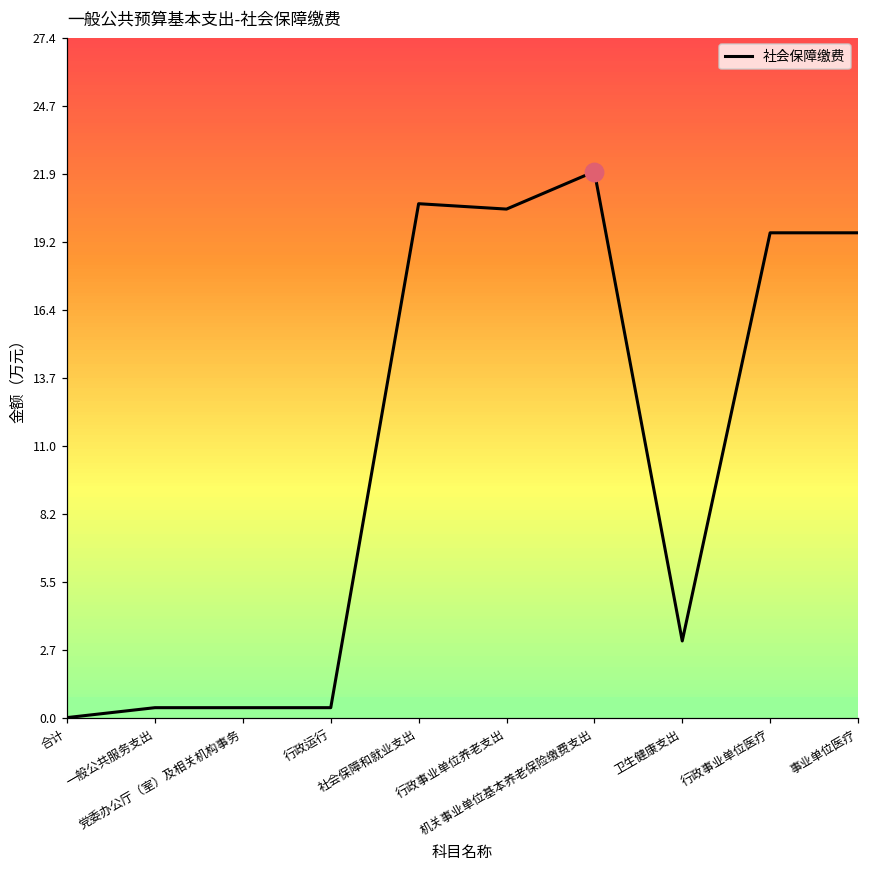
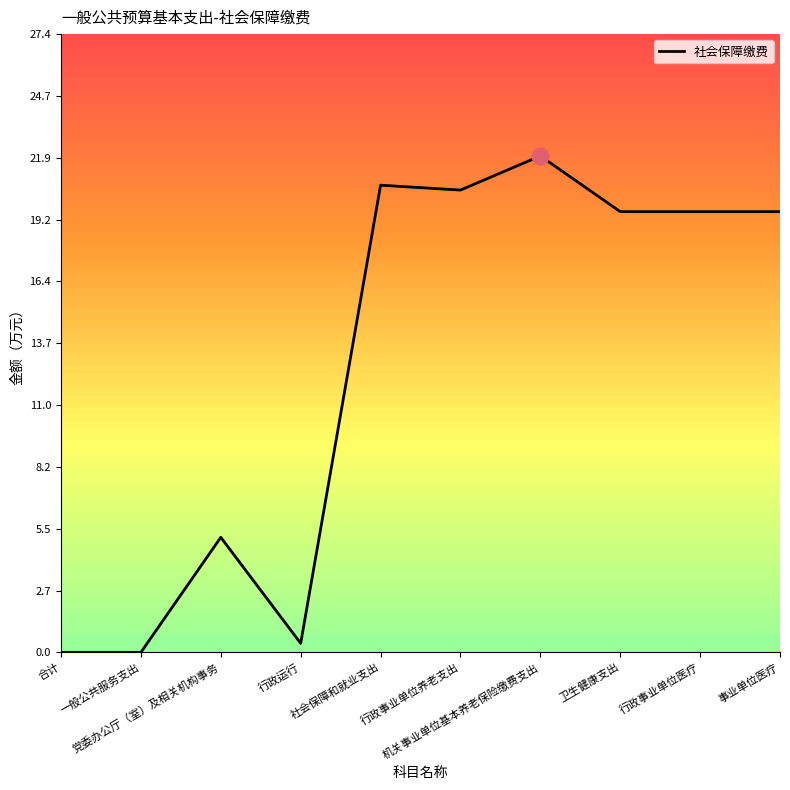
  {
    "社会保障缴费": {
      "合计": 0.0,
-     "一般公共服务支出": 0.4,
-     "党委办公厅（室）及相关机构事务": 0.4,
+     "一般公共服务支出": 0.0,
+     "党委办公厅（室）及相关机构事务": 5.1,
      "行政运行": 0.4,
      "社会保障和就业支出": 20.7,
      "行政事业单位养老支出": 20.5,
-     "卫生健康支出": 3.1,
+     "卫生健康支出": 19.5,
      "行政事业单位医疗": 19.5
    }
  }
